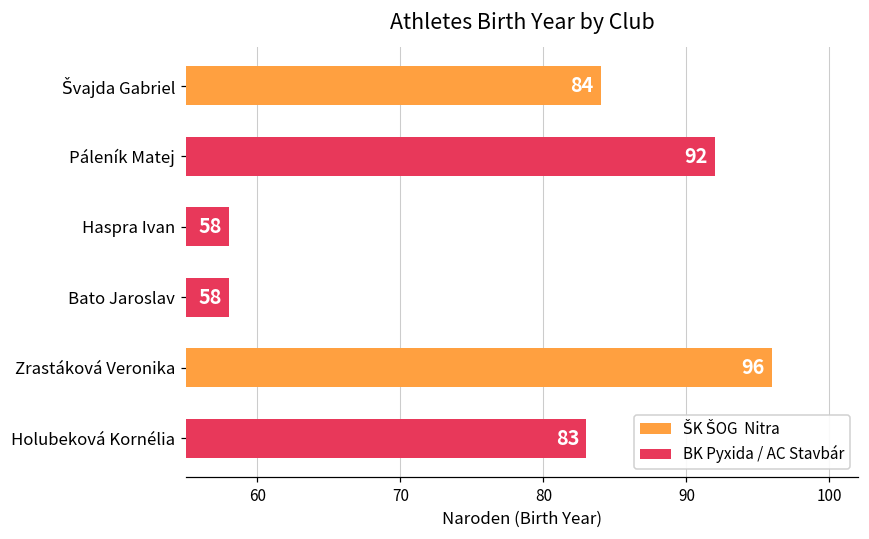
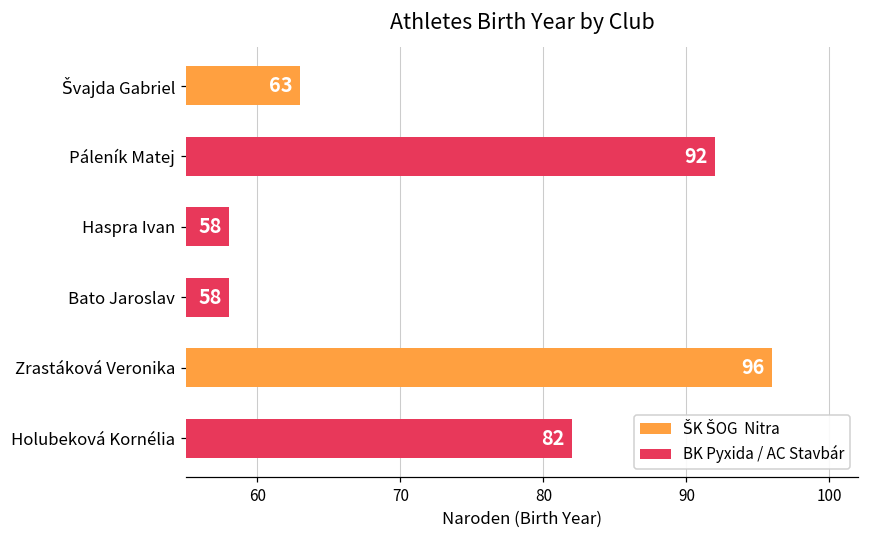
  {
-   "Švajda Gabriel": 84,
+   "Švajda Gabriel": 63,
    "Páleník Matej": 92,
    "Haspra Ivan": 58,
    "Bato Jaroslav": 58,
    "Zrastáková Veronika": 96,
-   "Holubeková Kornélia": 83
+   "Holubeková Kornélia": 82
  }
